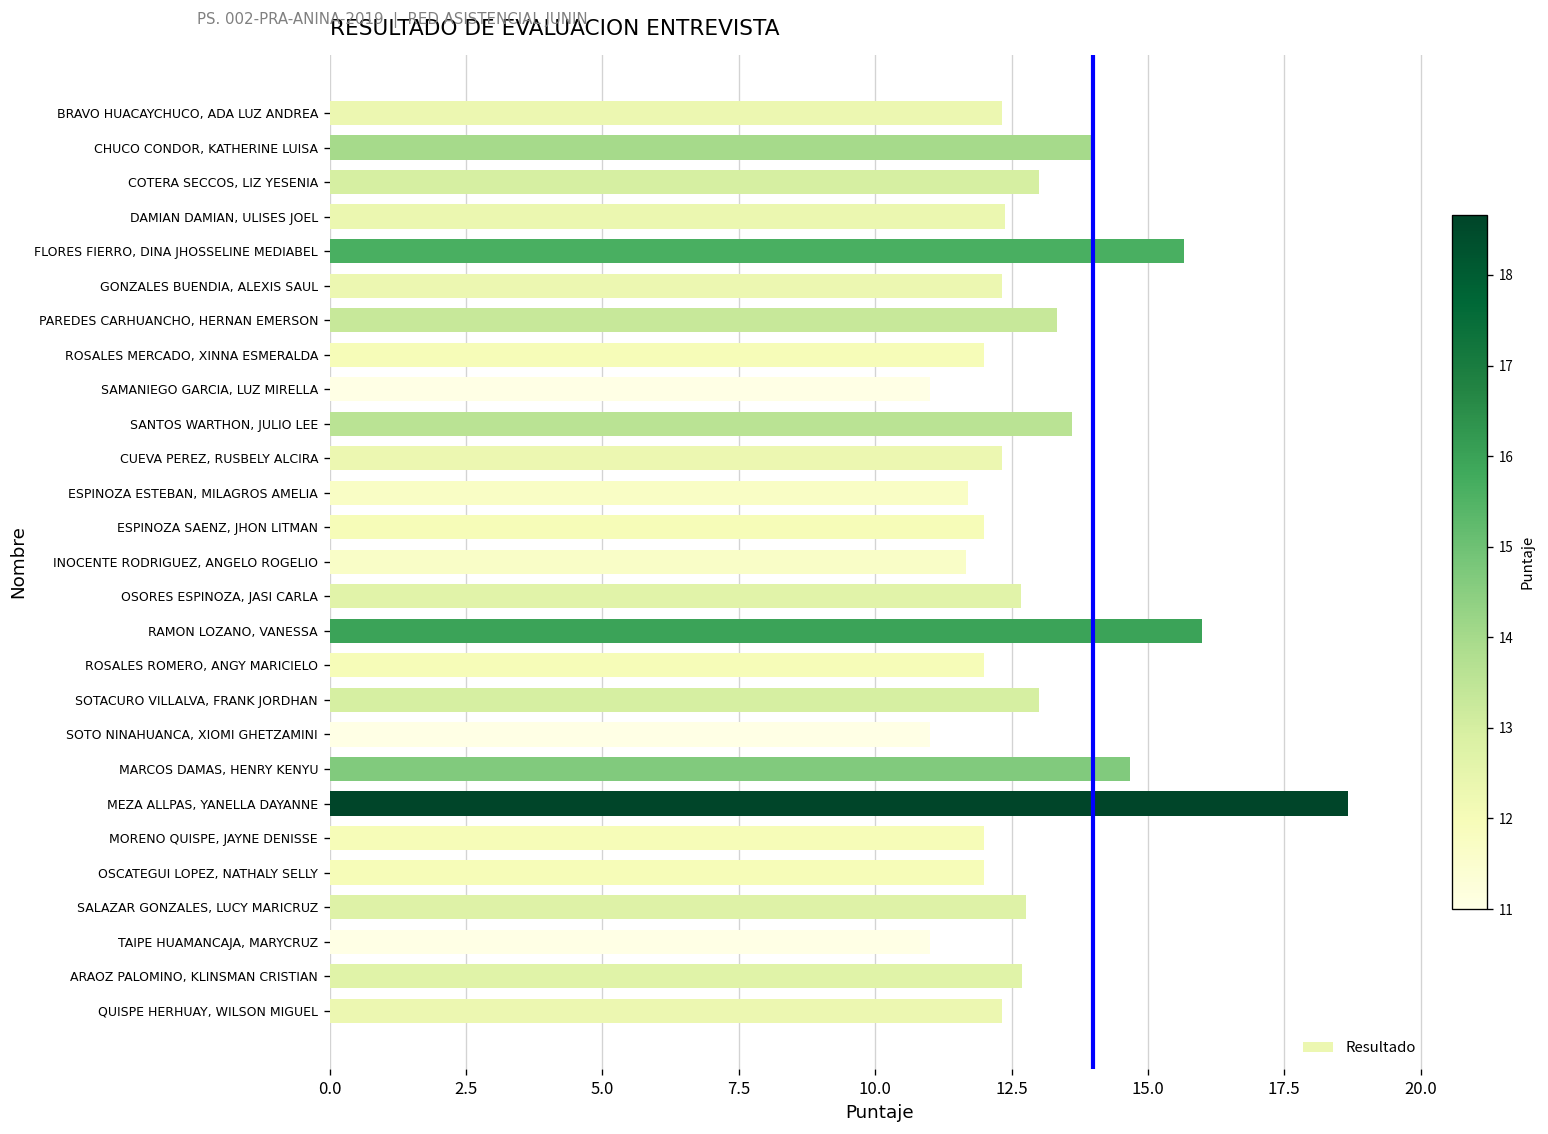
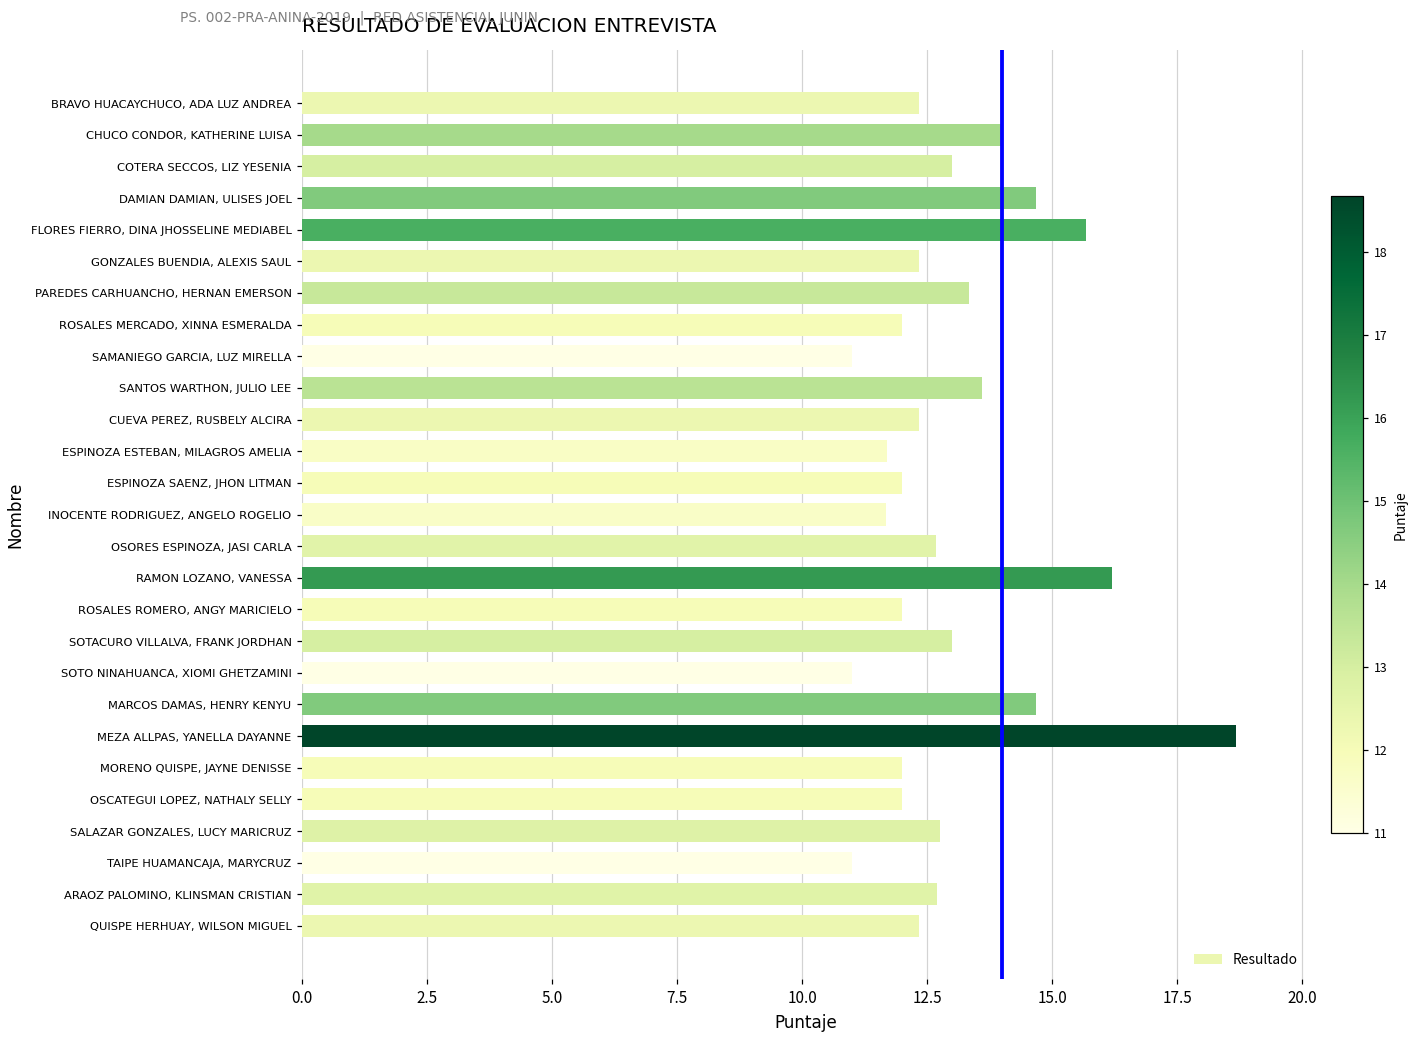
  {
    "BRAVO HUACAYCHUCO, ADA LUZ ANDREA": 12.3,
    "CHUCO CONDOR, KATHERINE LUISA": 14.0,
    "COTERA SECCOS, LIZ YESENIA": 13.0,
-   "DAMIAN DAMIAN, ULISES JOEL": 12.4,
+   "DAMIAN DAMIAN, ULISES JOEL": 14.7,
    "FLORES FIERRO, DINA JHOSSELINE MEDIABEL": 15.7,
    "GONZALES BUENDIA, ALEXIS SAUL": 12.3,
    "PAREDES CARHUANCHO, HERNAN EMERSON": 13.3,
    "ROSALES MERCADO, XINNA ESMERALDA": 12.0,
    "SAMANIEGO GARCIA, LUZ MIRELLA": 11.0,
    "SANTOS WARTHON, JULIO LEE": 13.6,
    "CUEVA PEREZ, RUSBELY ALCIRA": 12.3,
    "ESPINOZA ESTEBAN, MILAGROS AMELIA": 11.7,
    "ESPINOZA SAENZ, JHON LITMAN": 12.0,
    "INOCENTE RODRIGUEZ, ANGELO ROGELIO": 11.7,
    "OSORES ESPINOZA, JASI CARLA": 12.7,
-   "RAMON LOZANO, VANESSA": 16.0,
+   "RAMON LOZANO, VANESSA": 16.2,
    "ROSALES ROMERO, ANGY MARICIELO": 12.0,
    "SOTACURO VILLALVA, FRANK JORDHAN": 13.0,
    "SOTO NINAHUANCA, XIOMI GHETZAMINI": 11.0,
    "MARCOS DAMAS, HENRY KENYU": 14.7,
    "MEZA ALLPAS, YANELLA DAYANNE": 18.7,
    "MORENO QUISPE, JAYNE DENISSE": 12.0,
    "OSCATEGUI LOPEZ, NATHALY SELLY": 12.0,
    "SALAZAR GONZALES, LUCY MARICRUZ": 12.8,
    "TAIPE HUAMANCAJA, MARYCRUZ": 11.0,
    "ARAOZ PALOMINO, KLINSMAN CRISTIAN": 12.7,
    "QUISPE HERHUAY, WILSON MIGUEL": 12.3
  }
